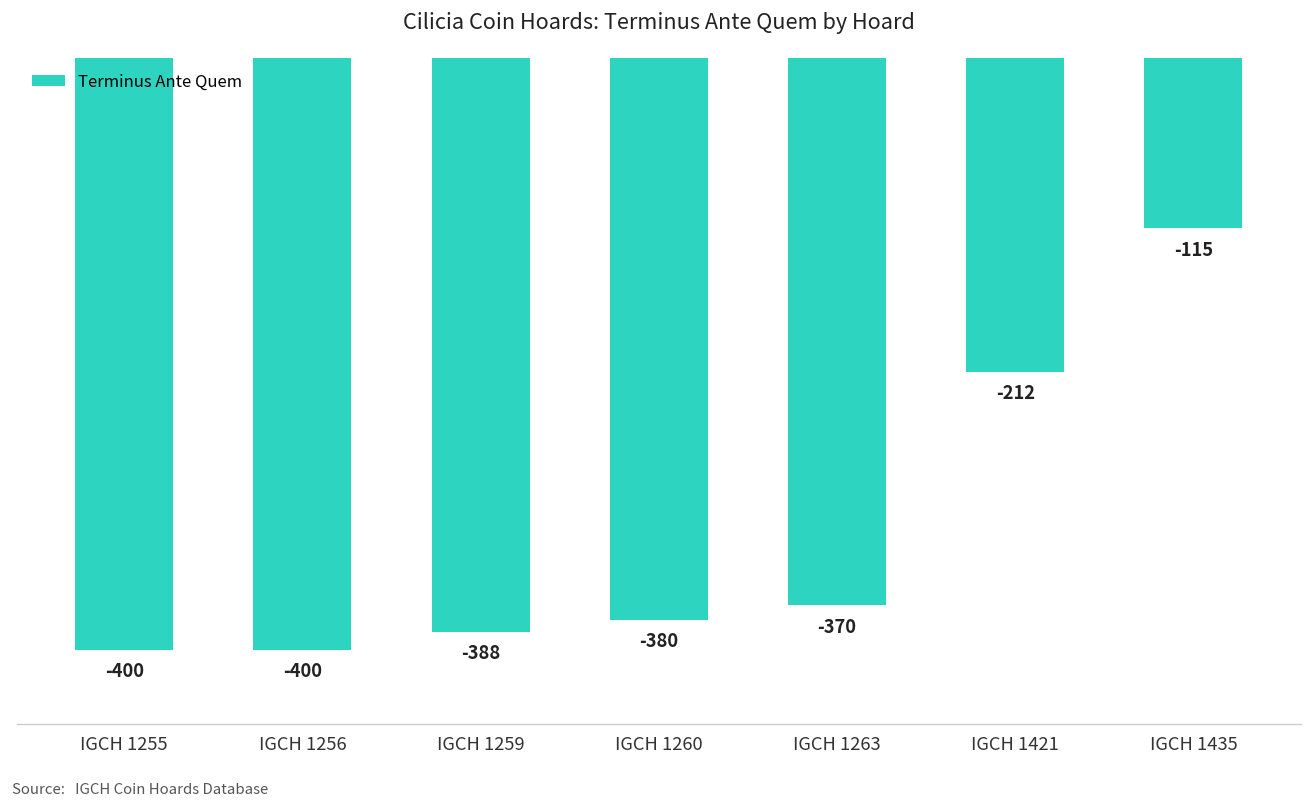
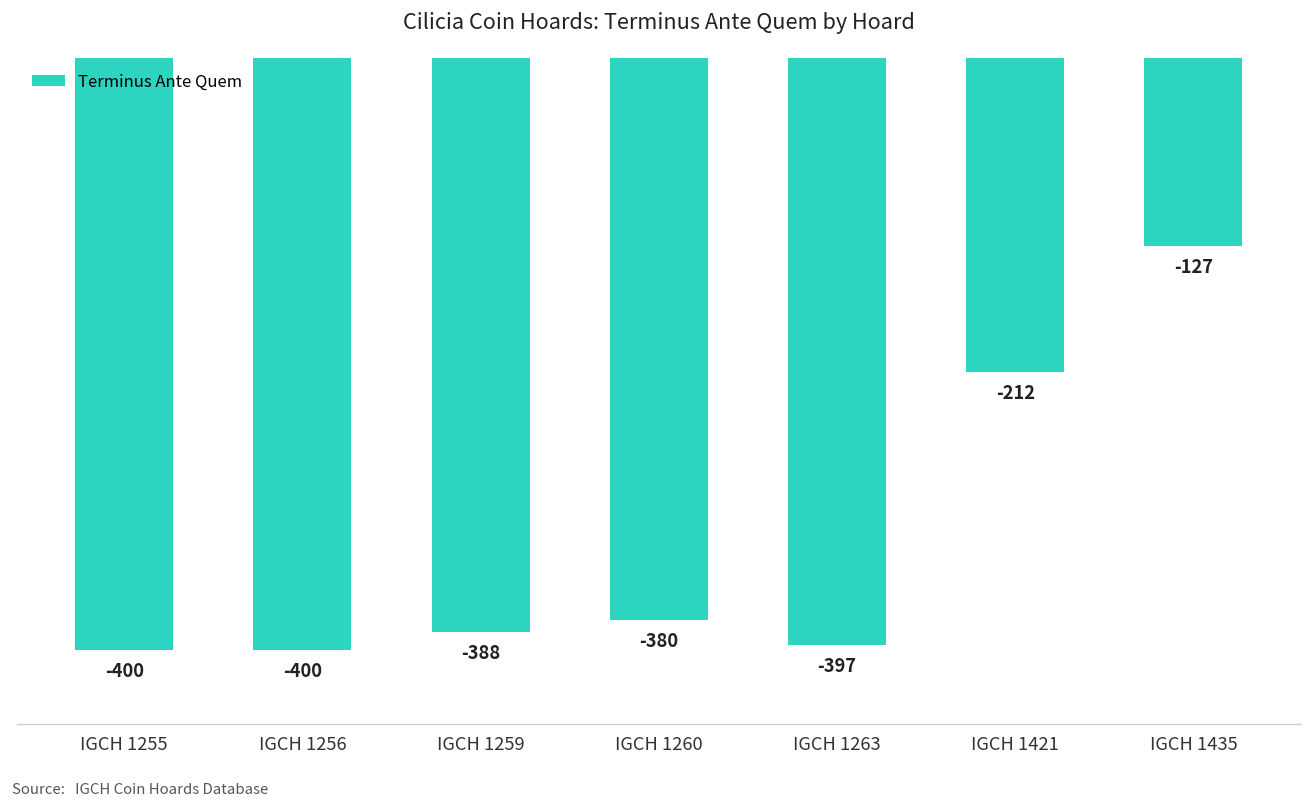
  {
    "IGCH 1255": -400,
    "IGCH 1256": -400,
    "IGCH 1259": -388,
    "IGCH 1260": -380,
-   "IGCH 1263": -370,
+   "IGCH 1263": -397,
    "IGCH 1421": -212,
-   "IGCH 1435": -115
+   "IGCH 1435": -127
  }
